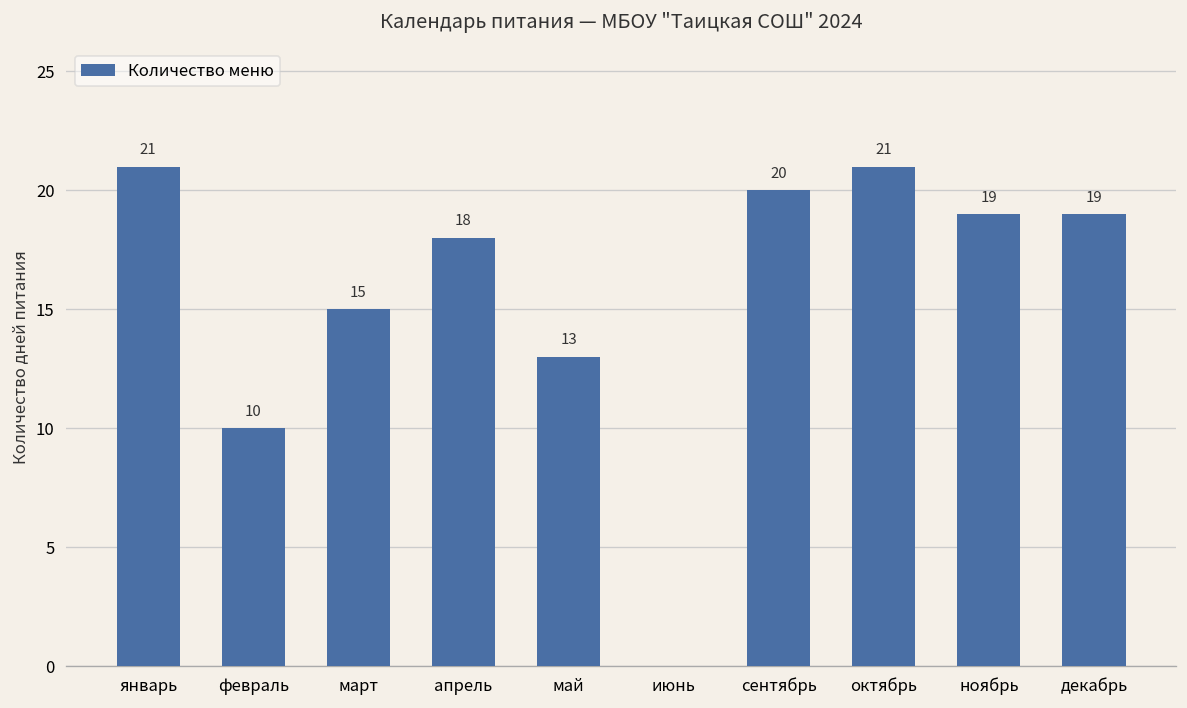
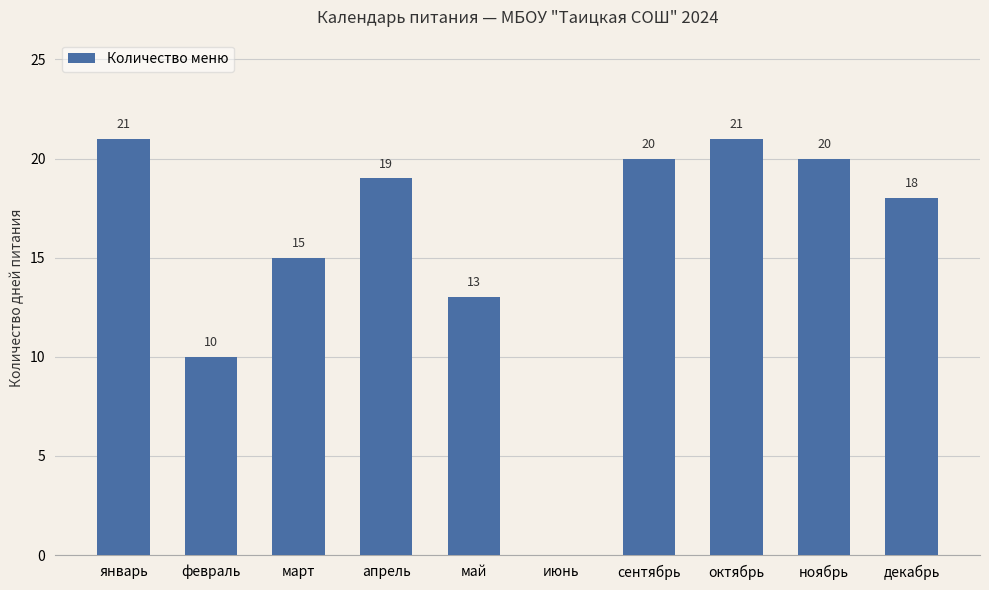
  {
    "январь": 21,
    "февраль": 10,
    "март": 15,
-   "апрель": 18,
+   "апрель": 19,
    "май": 13,
    "сентябрь": 20,
    "октябрь": 21,
-   "ноябрь": 19,
-   "декабрь": 19
+   "ноябрь": 20,
+   "декабрь": 18
  }
